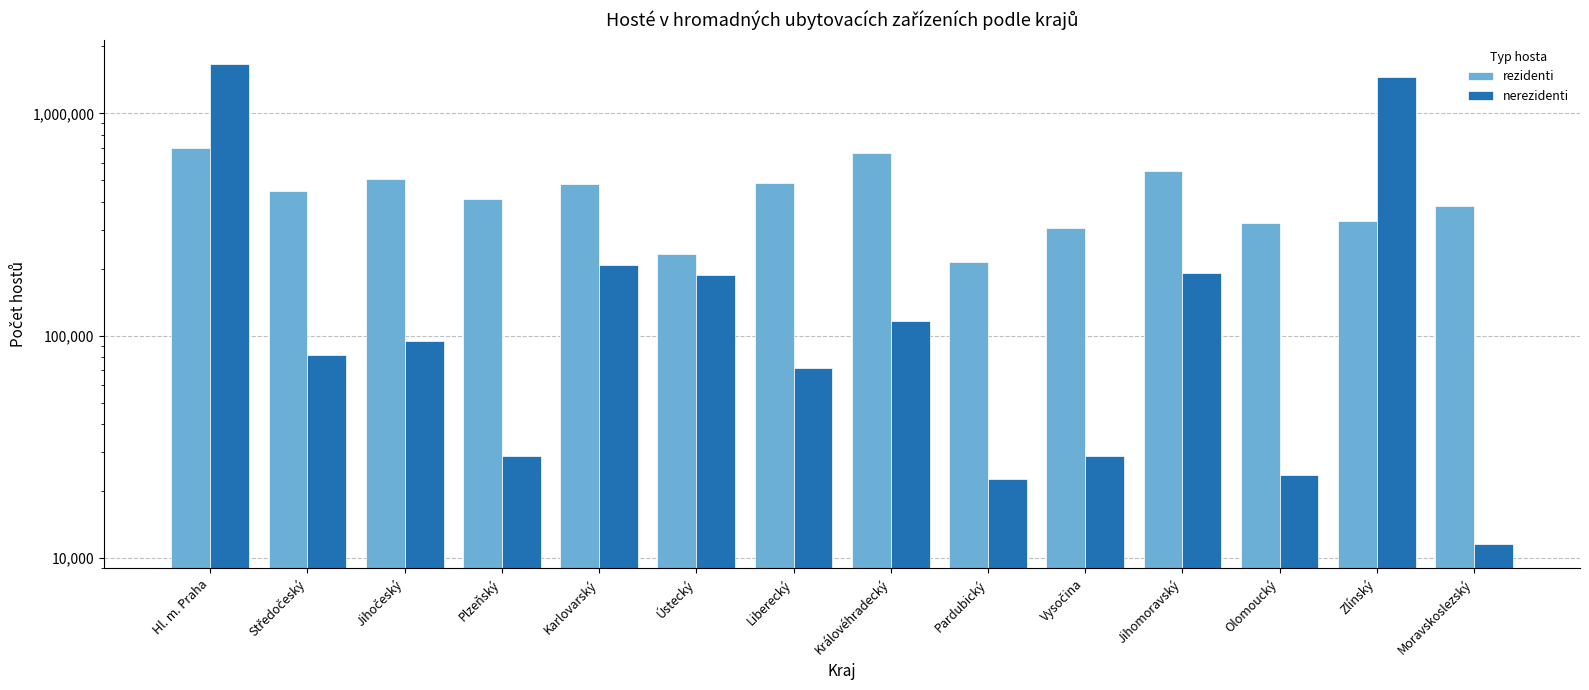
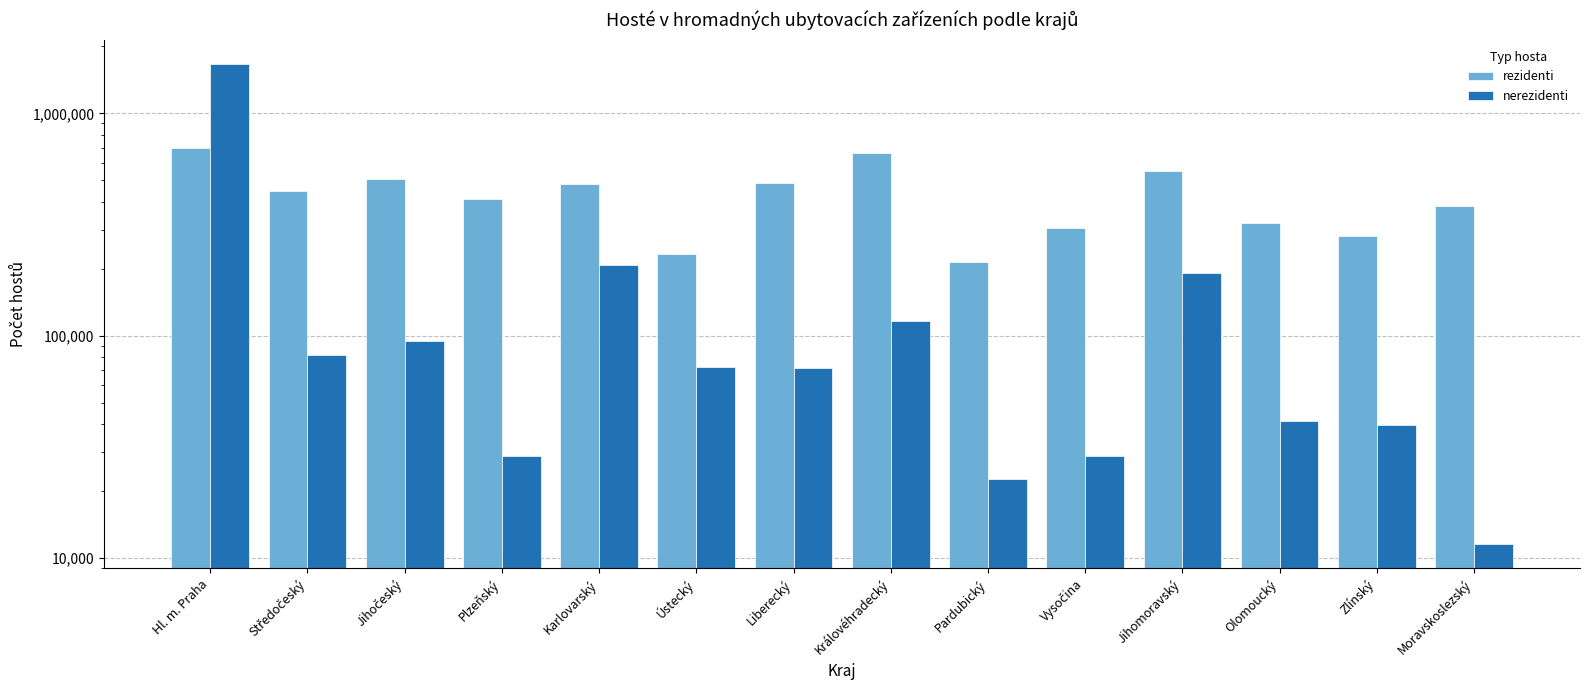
  {
    "rezidenti": {
      "Hl. m. Praha": "700,000",
      "Středočeský": "450,000",
      "Jihočeský": "500,000",
      "Plzeňský": "410,000",
      "Karlovarský": "480,000",
      "Ústecký": "230,000",
      "Liberecký": "490,000",
      "Královéhradecký": "670,000",
      "Pardubický": "210,000",
      "Vysočina": "310,000",
      "Jihomoravský": "550,000",
      "Olomoucký": "320,000",
-     "Zlínský": "330,000",
+     "Zlínský": "280,000",
      "Moravskoslezský": "380,000"
    },
    "nerezidenti": {
      "Hl. m. Praha": "1,700,000",
      "Středočeský": "82,000",
      "Jihočeský": "95,000",
      "Plzeňský": "29,000",
      "Karlovarský": "210,000",
-     "Ústecký": "190,000",
+     "Ústecký": "72,000",
      "Liberecký": "72,000",
      "Královéhradecký": "120,000",
      "Pardubický": "23,000",
      "Vysočina": "29,000",
      "Jihomoravský": "190,000",
-     "Olomoucký": "24,000",
-     "Zlínský": "1,500,000",
+     "Olomoucký": "41,000",
+     "Zlínský": "40,000",
      "Moravskoslezský": "12,000"
    }
  }
